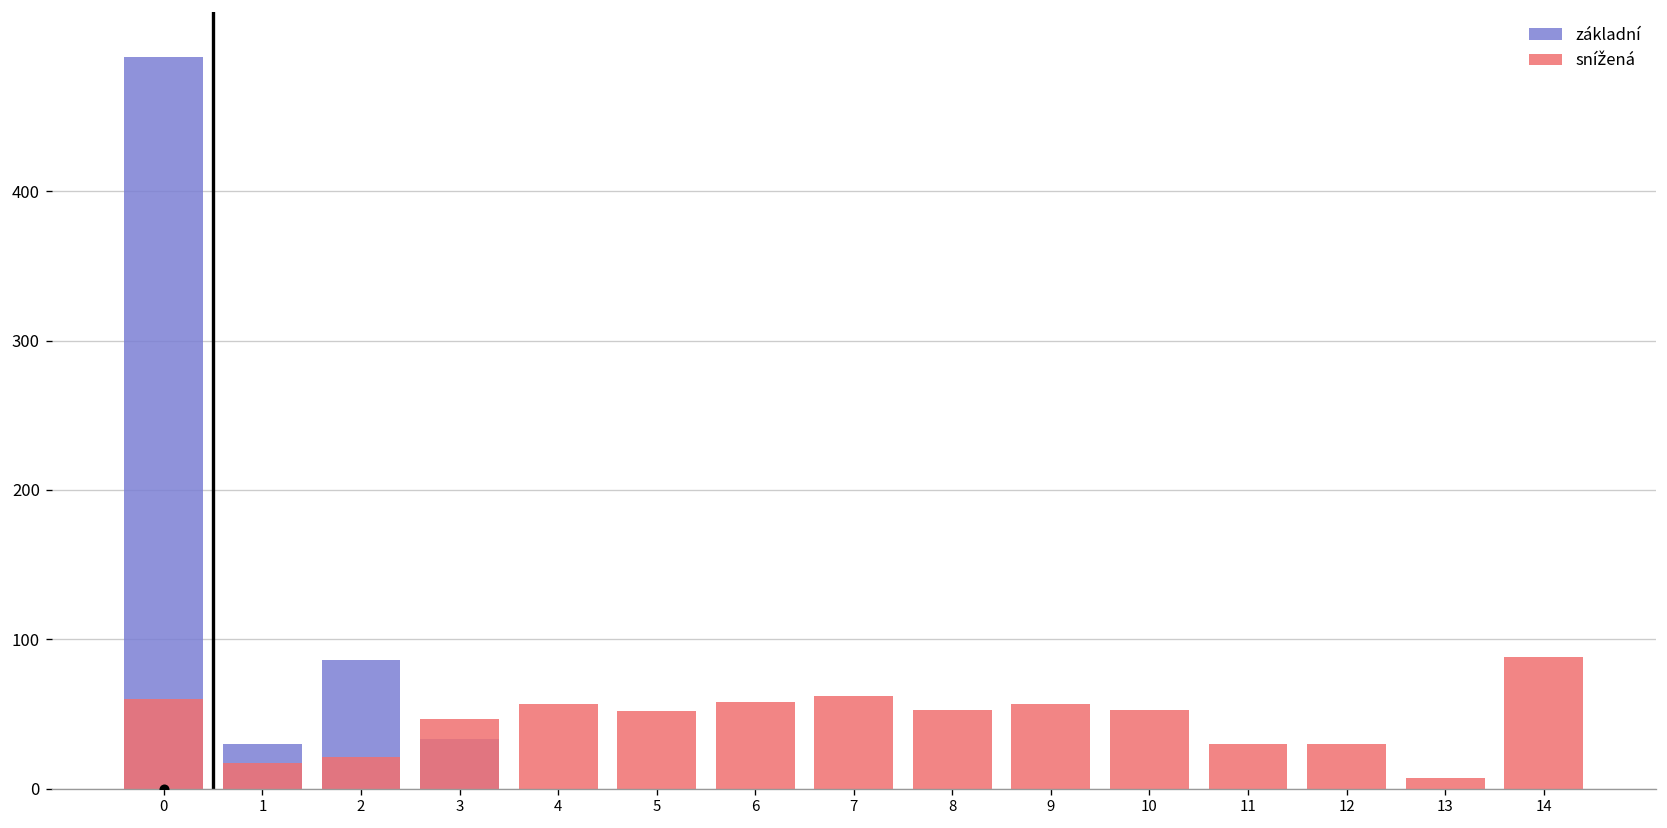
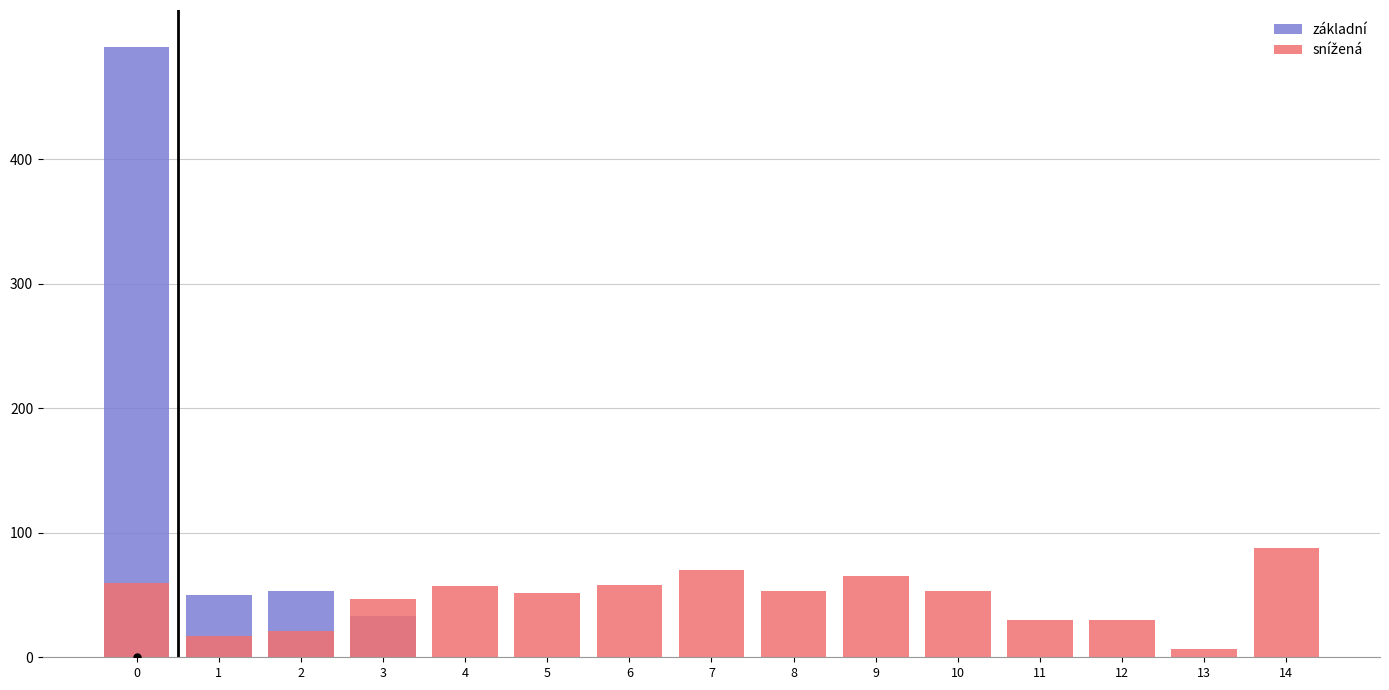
  {
    "základní": {
      "0": 490,
-     "1": 30,
-     "2": 86,
+     "1": 50,
+     "2": 53,
      "4": 0,
      "5": 0,
      "6": 0,
      "7": 0,
      "8": 0,
      "9": 0,
      "10": 0,
      "11": 0,
      "12": 0,
      "13": 0,
      "14": 0
    },
    "snížená": {
      "3": 47,
      "4": 57,
      "5": 52,
      "6": 58,
-     "7": 62,
+     "7": 70,
      "8": 53,
-     "9": 57,
+     "9": 65,
      "10": 53,
      "11": 30,
      "12": 30,
      "13": 7,
      "14": 88
    }
  }
